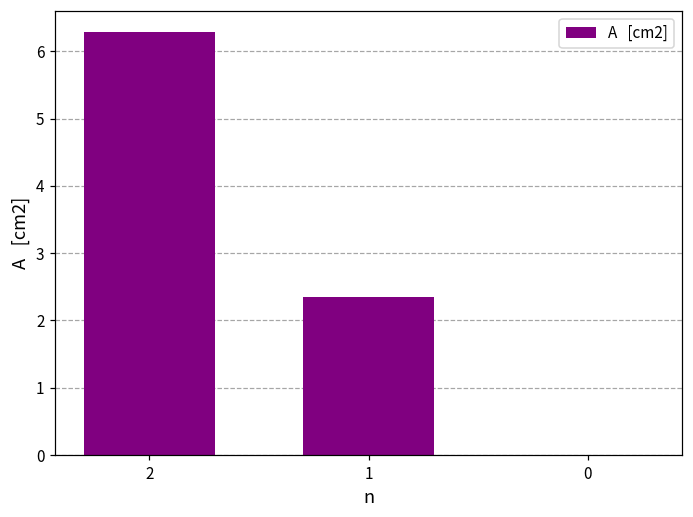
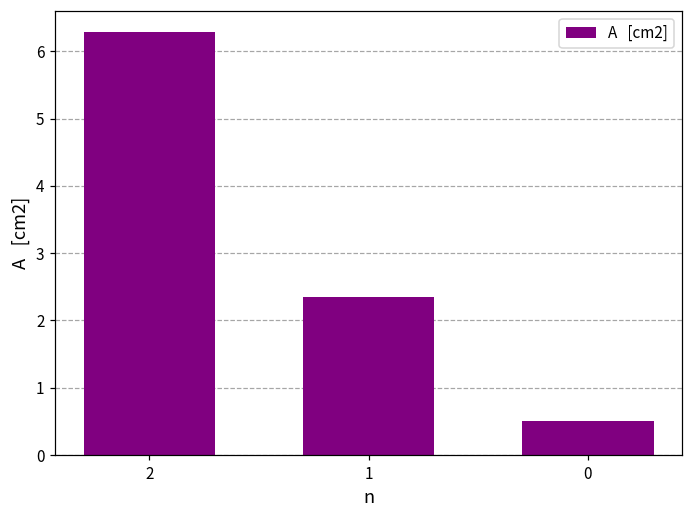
  {
    "2": 6.3,
    "1": 2.3,
-   "0": 0.0
+   "0": 0.5
  }
